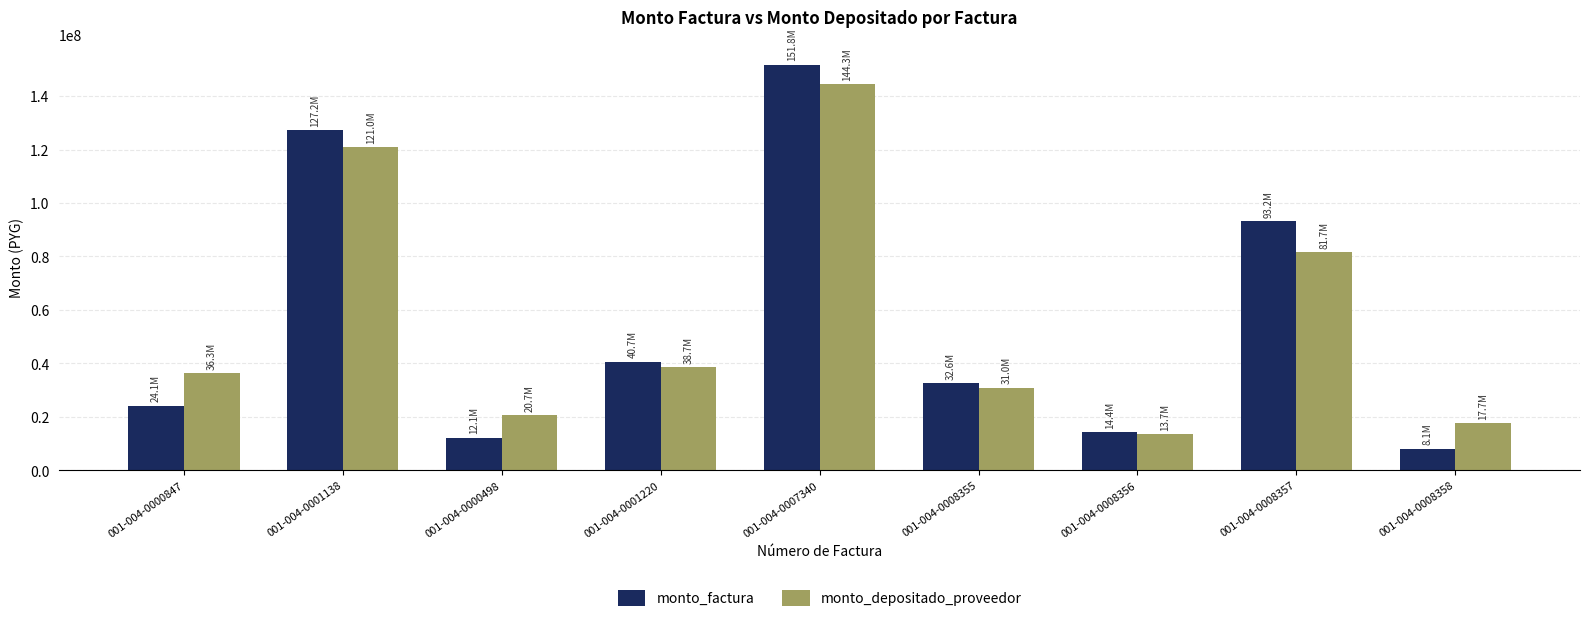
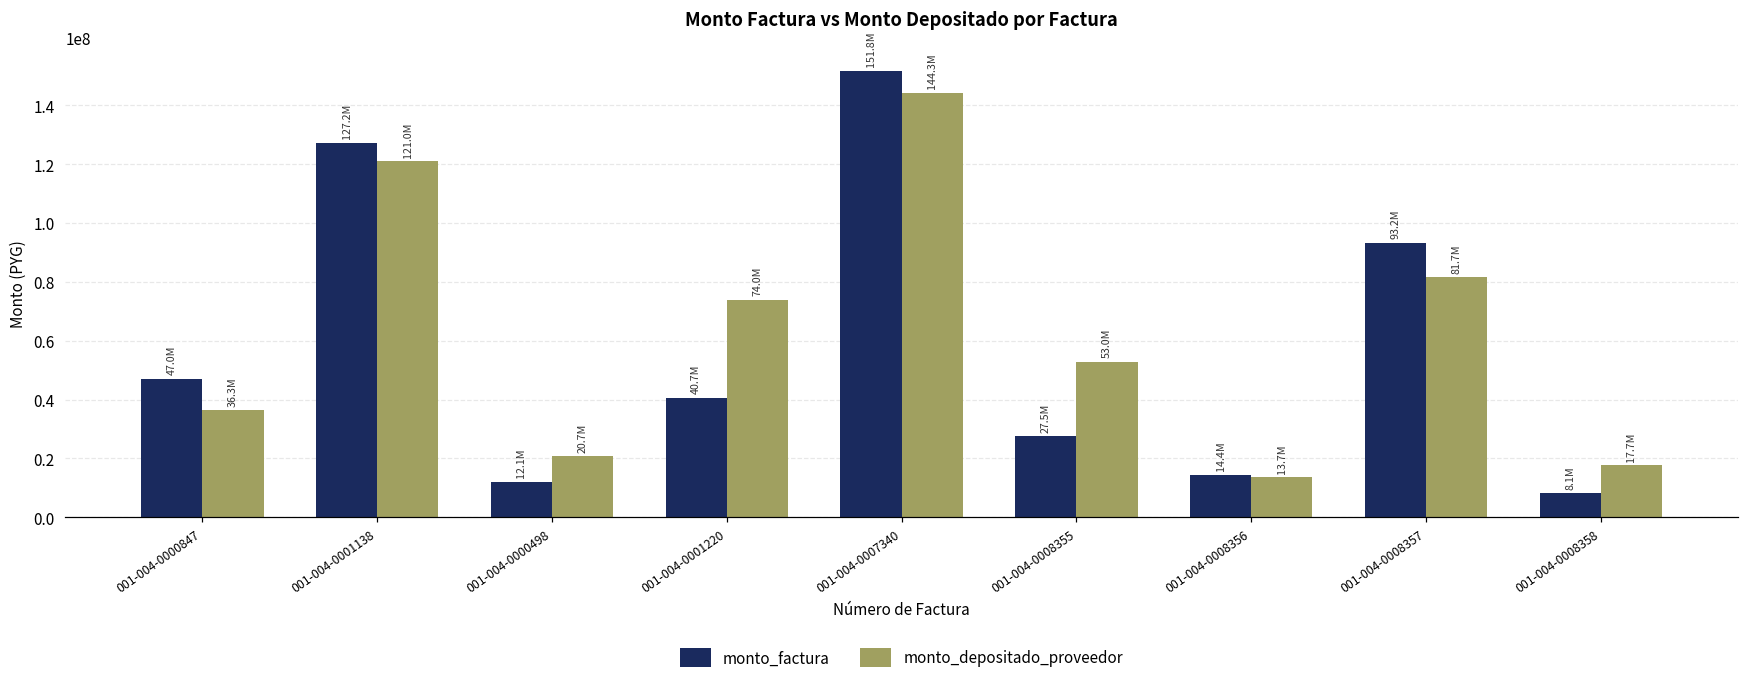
  {
    "monto_factura": {
-     "001-004-0000847": "24.1M",
+     "001-004-0000847": "47.0M",
      "001-004-0001138": "127.2M",
      "001-004-0000498": "12.1M",
      "001-004-0001220": "40.7M",
      "001-004-0007340": "151.8M",
-     "001-004-0008355": "32.6M",
+     "001-004-0008355": "27.5M",
      "001-004-0008356": "14.4M",
      "001-004-0008357": "93.2M",
      "001-004-0008358": "8.1M"
    },
    "monto_depositado_proveedor": {
      "001-004-0000847": "36.3M",
      "001-004-0001138": "121.0M",
      "001-004-0000498": "20.7M",
-     "001-004-0001220": "38.7M",
+     "001-004-0001220": "74.0M",
      "001-004-0007340": "144.3M",
-     "001-004-0008355": "31.0M",
+     "001-004-0008355": "53.0M",
      "001-004-0008356": "13.7M",
      "001-004-0008357": "81.7M",
      "001-004-0008358": "17.7M"
    }
  }
